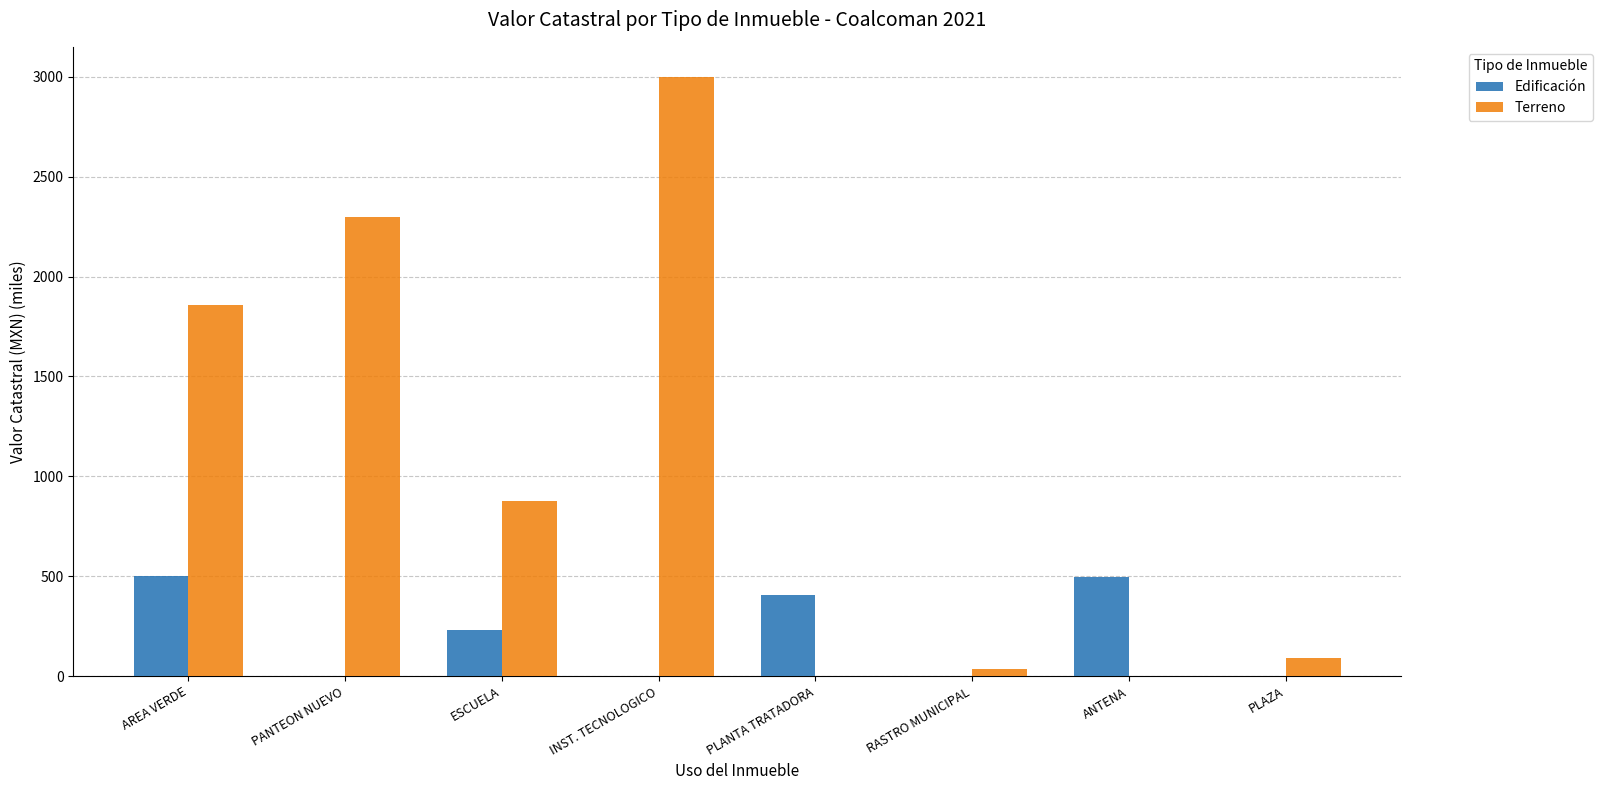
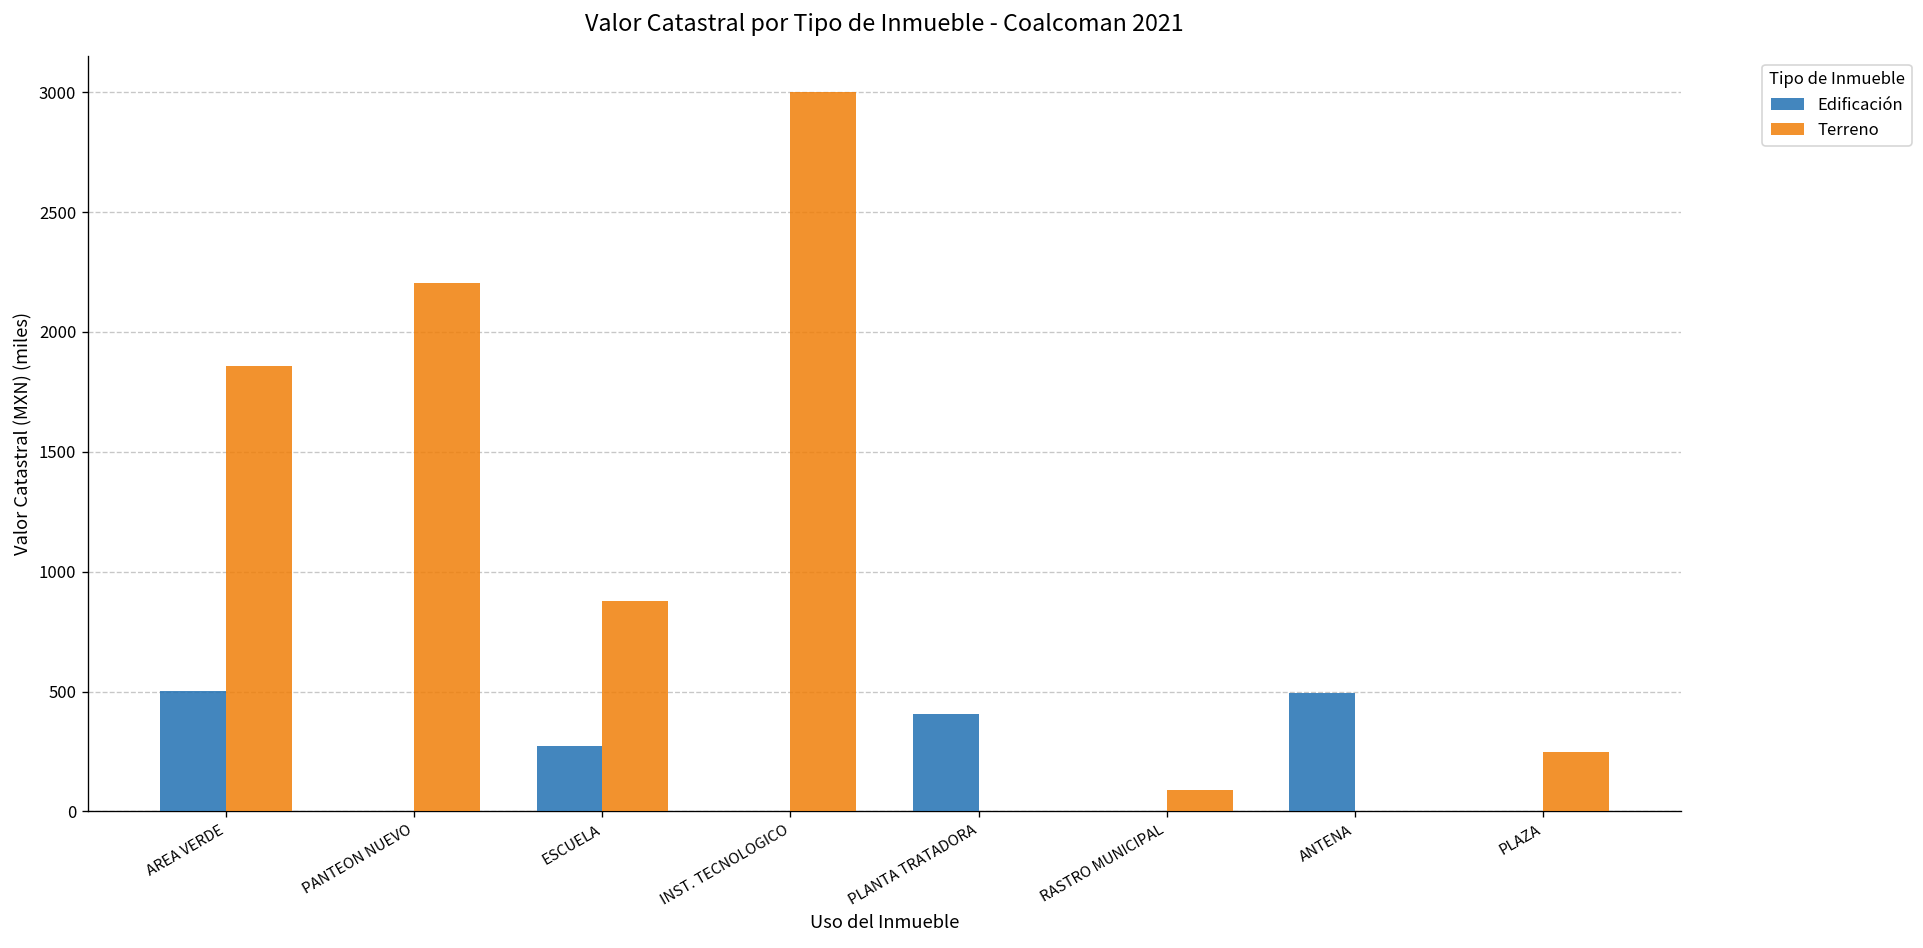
  {
    "Edificación": {
      "AREA VERDE": 500,
      "PANTEON NUEVO": 0,
-     "ESCUELA": 230,
+     "ESCUELA": 270,
      "INST. TECNOLOGICO": 0,
      "PLANTA TRATADORA": 410,
      "RASTRO MUNICIPAL": 0,
      "ANTENA": 490,
      "PLAZA": 0
    },
    "Terreno": {
      "AREA VERDE": 1860,
-     "PANTEON NUEVO": 2300,
+     "PANTEON NUEVO": 2200,
      "ESCUELA": 880,
      "INST. TECNOLOGICO": 3000,
      "PLANTA TRATADORA": 0,
-     "RASTRO MUNICIPAL": 30,
+     "RASTRO MUNICIPAL": 90,
      "ANTENA": 0,
-     "PLAZA": 90
+     "PLAZA": 250
    }
  }
